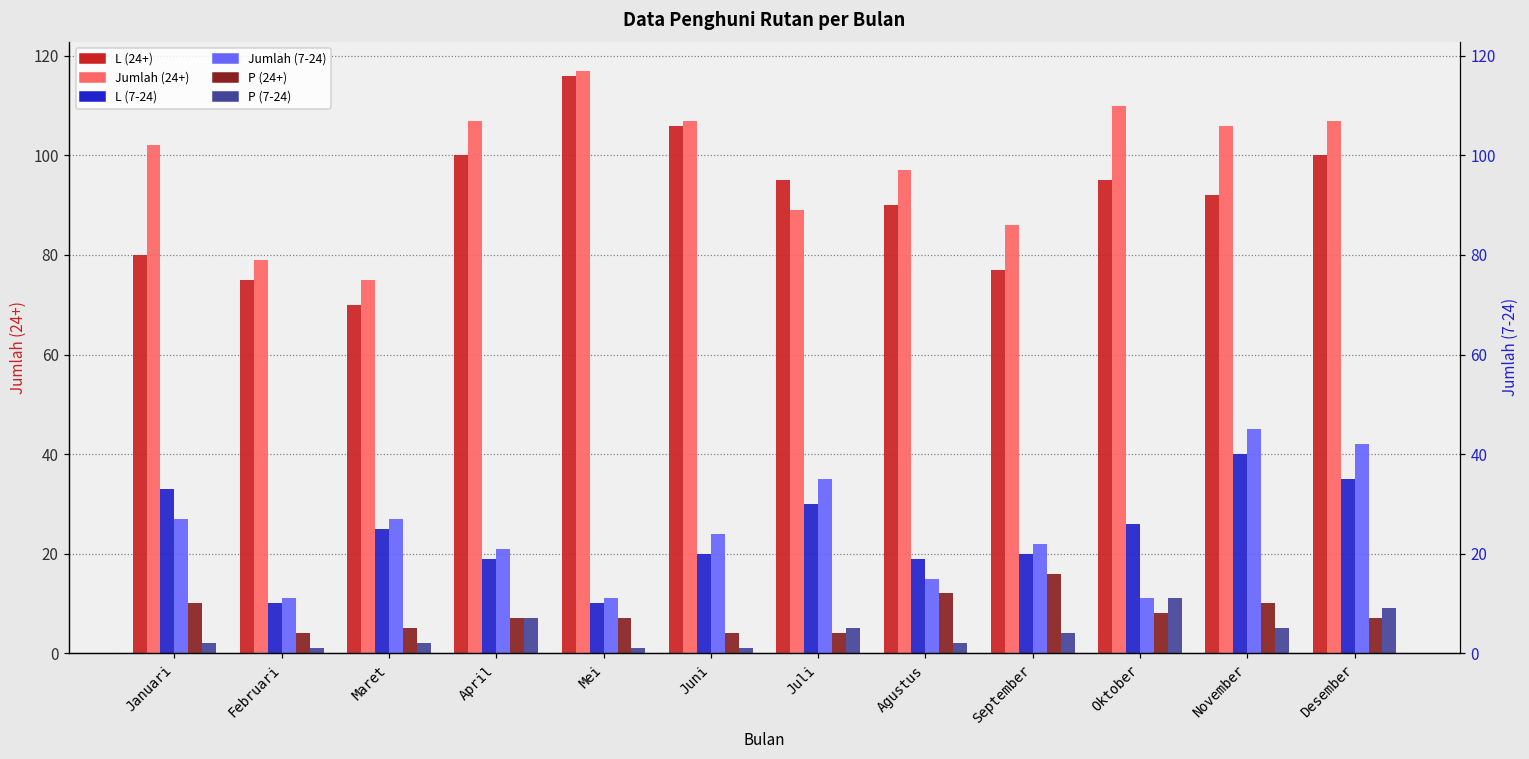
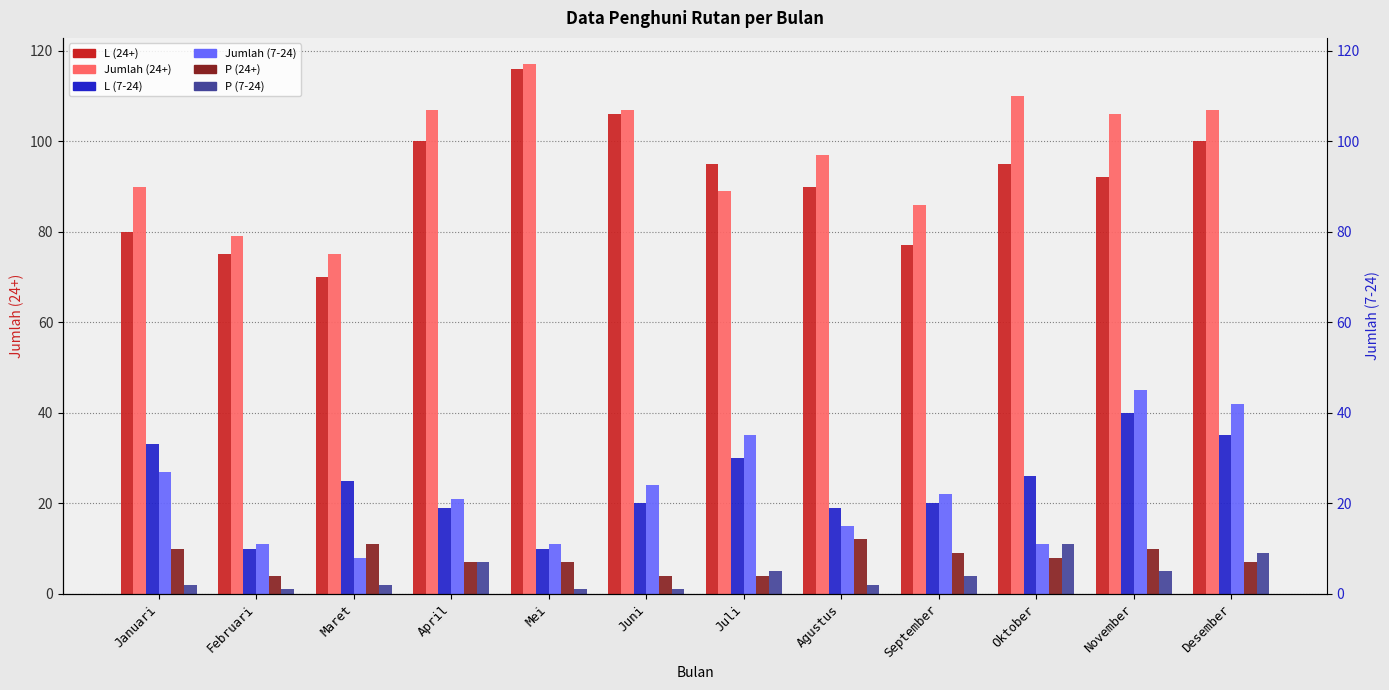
  {
    "L (24+)": {
      "Januari": 80,
      "Februari": 75,
      "Maret": 70,
      "April": 100,
      "Mei": 116,
      "Juni": 106,
      "Juli": 95,
      "Agustus": 90,
      "September": 77,
      "Oktober": 95,
      "November": 92,
      "Desember": 100
    },
    "Jumlah (24+)": {
-     "Januari": 102,
+     "Januari": 90,
      "Februari": 79,
      "Maret": 75,
      "April": 107,
      "Mei": 117,
      "Juni": 107,
      "Juli": 89,
      "Agustus": 97,
      "September": 86,
      "Oktober": 110,
      "November": 106,
      "Desember": 107
    },
    "L (7-24)": {
      "Januari": 33,
      "Februari": 10,
      "Maret": 25,
      "April": 19,
      "Mei": 10,
      "Juni": 20,
      "Juli": 30,
      "Agustus": 19,
      "September": 20,
      "Oktober": 26,
      "November": 40,
      "Desember": 35
    },
    "Jumlah (7-24)": {
      "Januari": 27,
      "Februari": 11,
-     "Maret": 27,
+     "Maret": 8,
      "April": 21,
      "Mei": 11,
      "Juni": 24,
      "Juli": 35,
      "Agustus": 15,
      "September": 22,
      "Oktober": 11,
      "November": 45,
      "Desember": 42
    },
    "P (24+)": {
      "Januari": 10,
      "Februari": 4,
-     "Maret": 5,
+     "Maret": 11,
      "April": 7,
      "Mei": 7,
      "Juni": 4,
      "Juli": 4,
      "Agustus": 12,
-     "September": 16,
+     "September": 9,
      "Oktober": 8,
      "November": 10,
      "Desember": 7
    },
    "P (7-24)": {
      "Januari": 2,
      "Februari": 1,
      "Maret": 2,
      "April": 7,
      "Mei": 1,
      "Juni": 1,
      "Juli": 5,
      "Agustus": 2,
      "September": 4,
      "Oktober": 11,
      "November": 5,
      "Desember": 9
    }
  }
